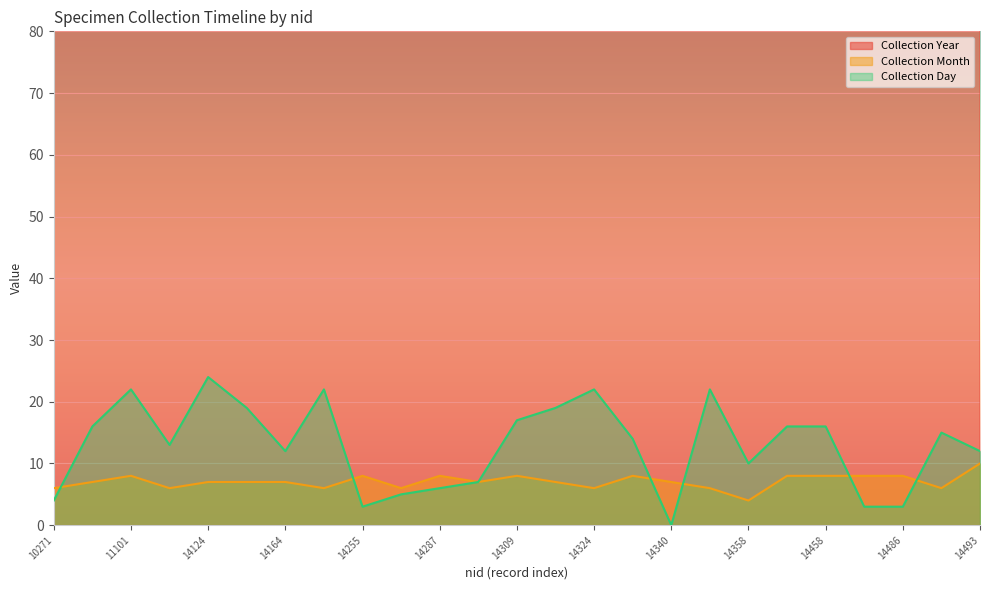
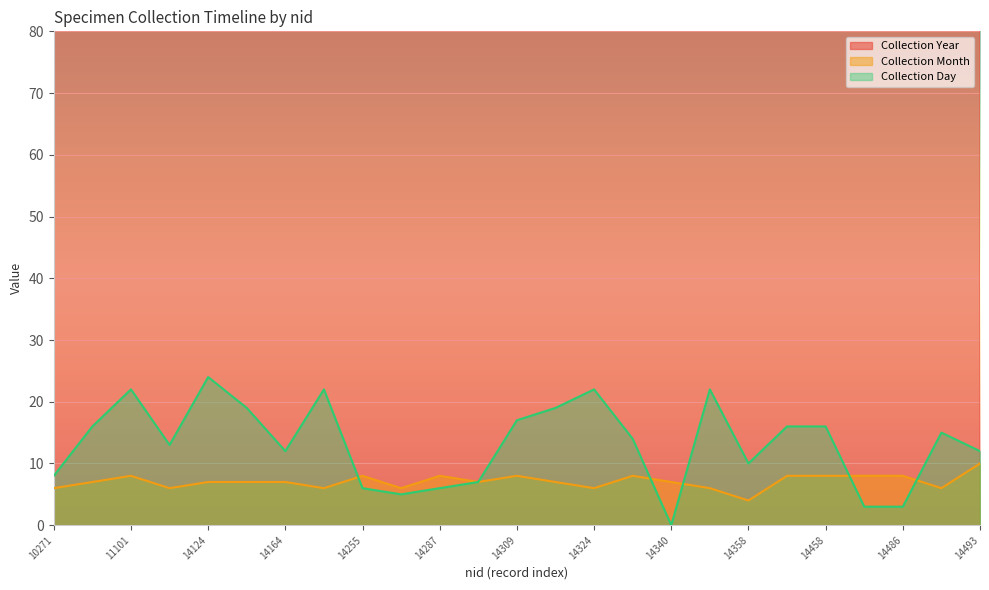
  {
    "Collection Month": {
      "10271": 6,
      "11101": 8,
      "14124": 7,
      "14164": 7,
      "14255": 8,
      "14287": 8,
      "14309": 8,
      "14324": 6,
      "14340": 7,
      "14358": 4,
      "14458": 8,
      "14486": 8,
      "14493": 10
    },
    "Collection Day": {
-     "10271": 4,
+     "10271": 8,
      "11101": 22,
      "14124": 24,
      "14164": 12,
-     "14255": 3,
+     "14255": 6,
      "14287": 6,
      "14309": 17,
      "14324": 22,
      "14340": 0,
      "14358": 10,
      "14458": 16,
      "14486": 3,
      "14493": 12
    }
  }
